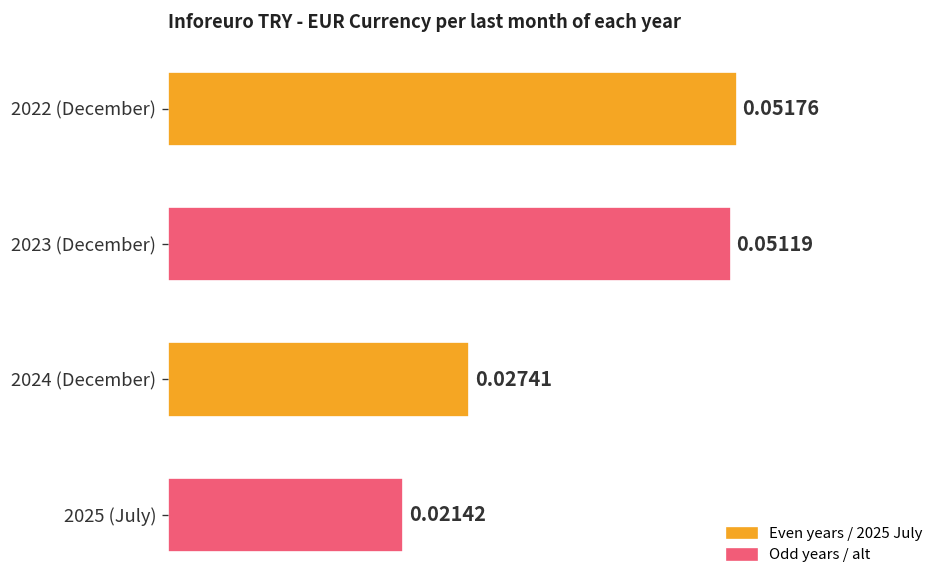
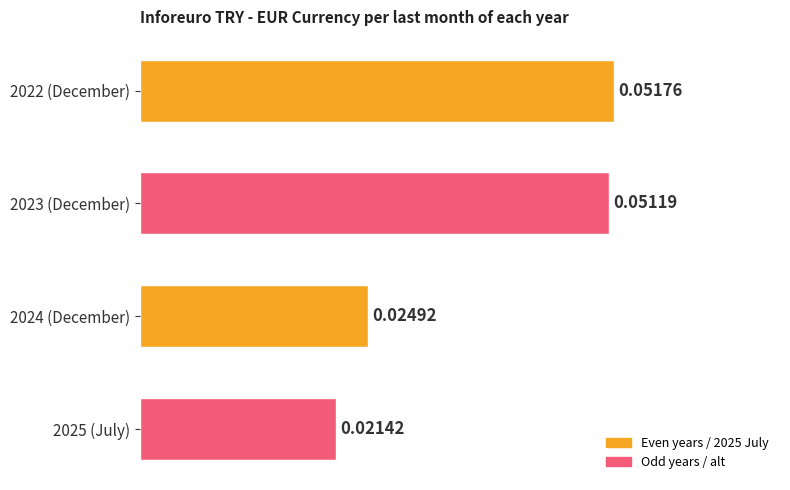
  {
    "2022 (December)": 0.05176,
    "2023 (December)": 0.05119,
-   "2024 (December)": 0.02741,
+   "2024 (December)": 0.02492,
    "2025 (July)": 0.02142
  }
